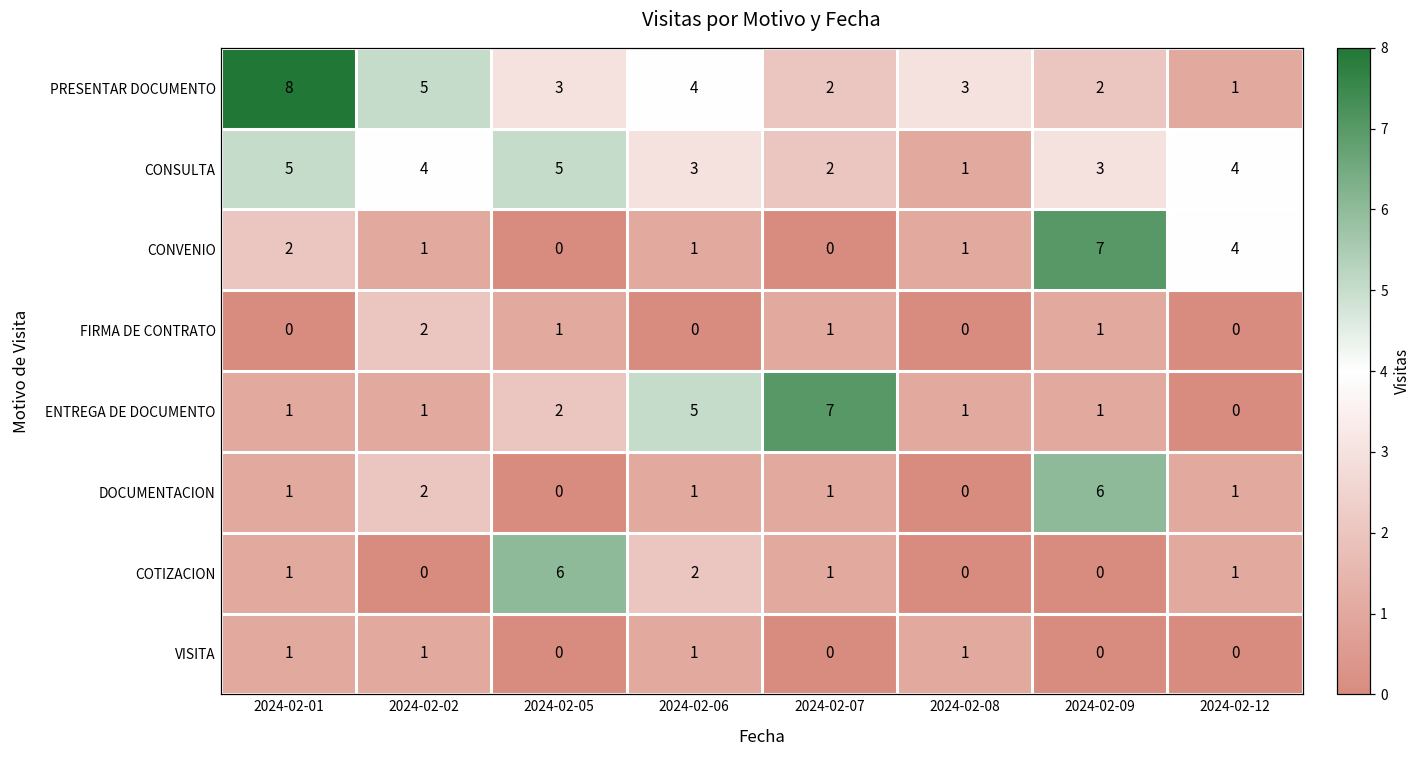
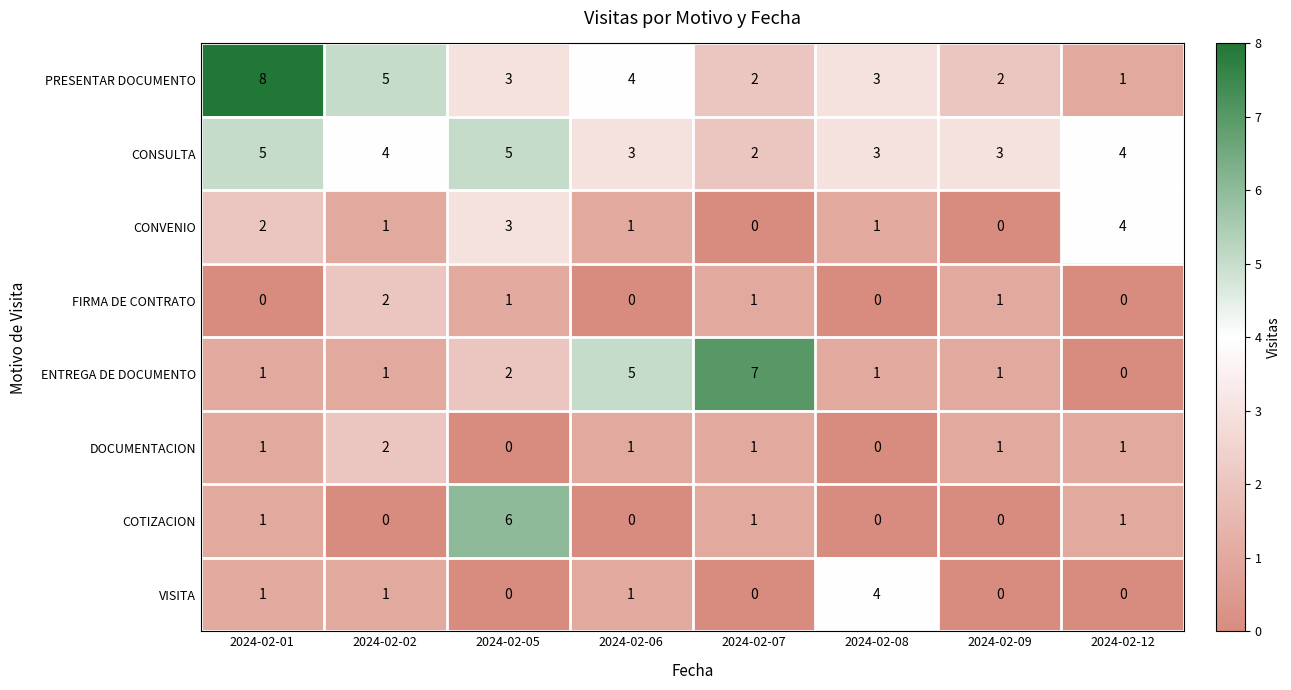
  {
    "PRESENTAR DOCUMENTO": {
      "2024-02-01": 8,
      "2024-02-02": 5,
      "2024-02-05": 3,
      "2024-02-06": 4,
      "2024-02-07": 2,
      "2024-02-08": 3,
      "2024-02-09": 2,
      "2024-02-12": 1
    },
    "CONSULTA": {
      "2024-02-01": 5,
      "2024-02-02": 4,
      "2024-02-05": 5,
      "2024-02-06": 3,
      "2024-02-07": 2,
-     "2024-02-08": 1,
+     "2024-02-08": 3,
      "2024-02-09": 3,
      "2024-02-12": 4
    },
    "CONVENIO": {
      "2024-02-01": 2,
      "2024-02-02": 1,
-     "2024-02-05": 0,
+     "2024-02-05": 3,
      "2024-02-06": 1,
      "2024-02-07": 0,
      "2024-02-08": 1,
-     "2024-02-09": 7,
+     "2024-02-09": 0,
      "2024-02-12": 4
    },
    "FIRMA DE CONTRATO": {
      "2024-02-01": 0,
      "2024-02-02": 2,
      "2024-02-05": 1,
      "2024-02-06": 0,
      "2024-02-07": 1,
      "2024-02-08": 0,
      "2024-02-09": 1,
      "2024-02-12": 0
    },
    "ENTREGA DE DOCUMENTO": {
      "2024-02-01": 1,
      "2024-02-02": 1,
      "2024-02-05": 2,
      "2024-02-06": 5,
      "2024-02-07": 7,
      "2024-02-08": 1,
      "2024-02-09": 1,
      "2024-02-12": 0
    },
    "DOCUMENTACION": {
      "2024-02-01": 1,
      "2024-02-02": 2,
      "2024-02-05": 0,
      "2024-02-06": 1,
      "2024-02-07": 1,
      "2024-02-08": 0,
-     "2024-02-09": 6,
+     "2024-02-09": 1,
      "2024-02-12": 1
    },
    "COTIZACION": {
      "2024-02-01": 1,
      "2024-02-02": 0,
      "2024-02-05": 6,
-     "2024-02-06": 2,
+     "2024-02-06": 0,
      "2024-02-07": 1,
      "2024-02-08": 0,
      "2024-02-09": 0,
      "2024-02-12": 1
    },
    "VISITA": {
      "2024-02-01": 1,
      "2024-02-02": 1,
      "2024-02-05": 0,
      "2024-02-06": 1,
      "2024-02-07": 0,
-     "2024-02-08": 1,
+     "2024-02-08": 4,
      "2024-02-09": 0,
      "2024-02-12": 0
    }
  }
